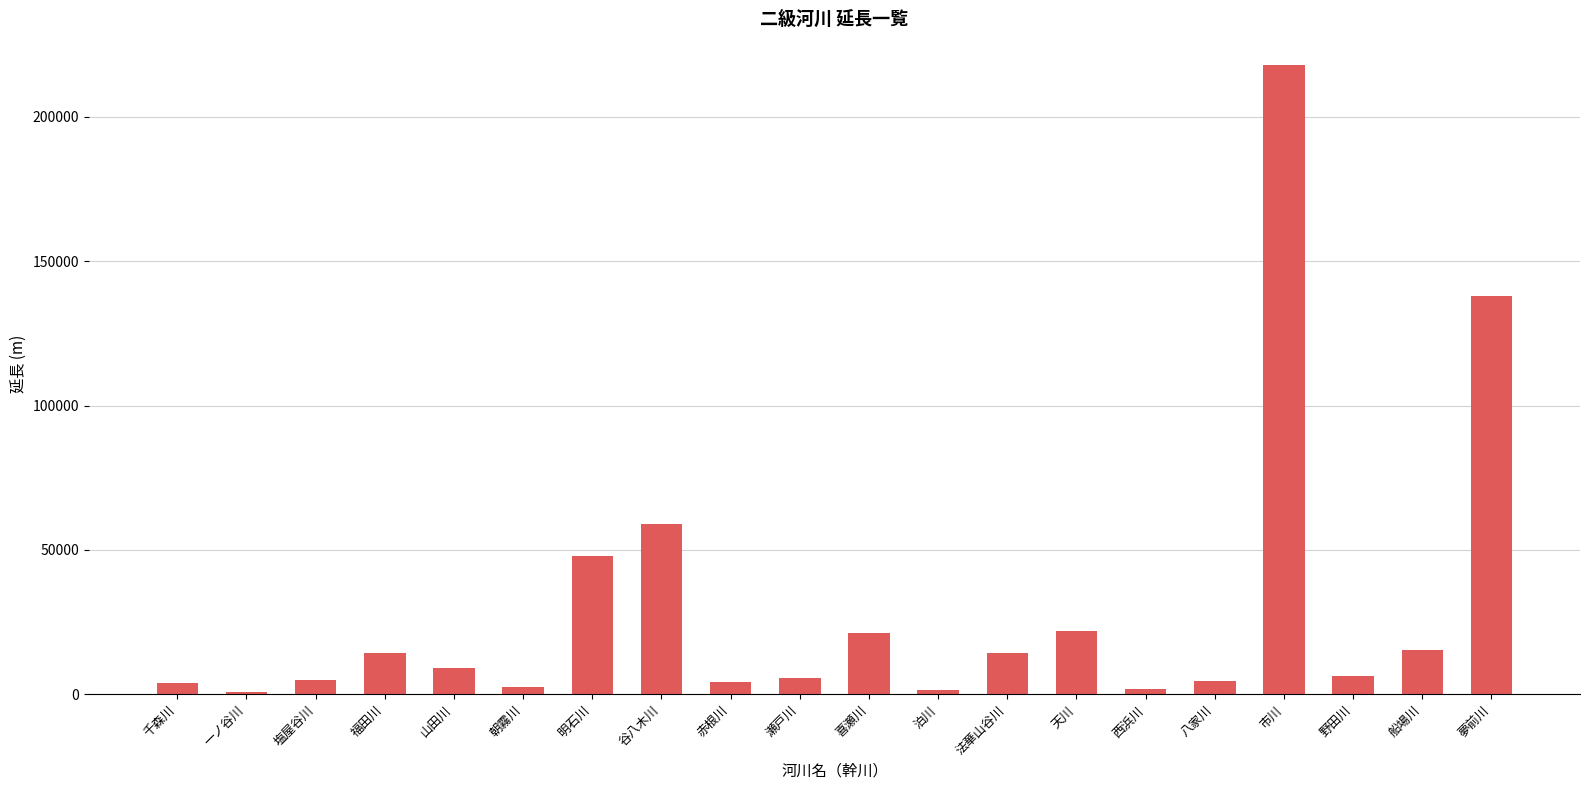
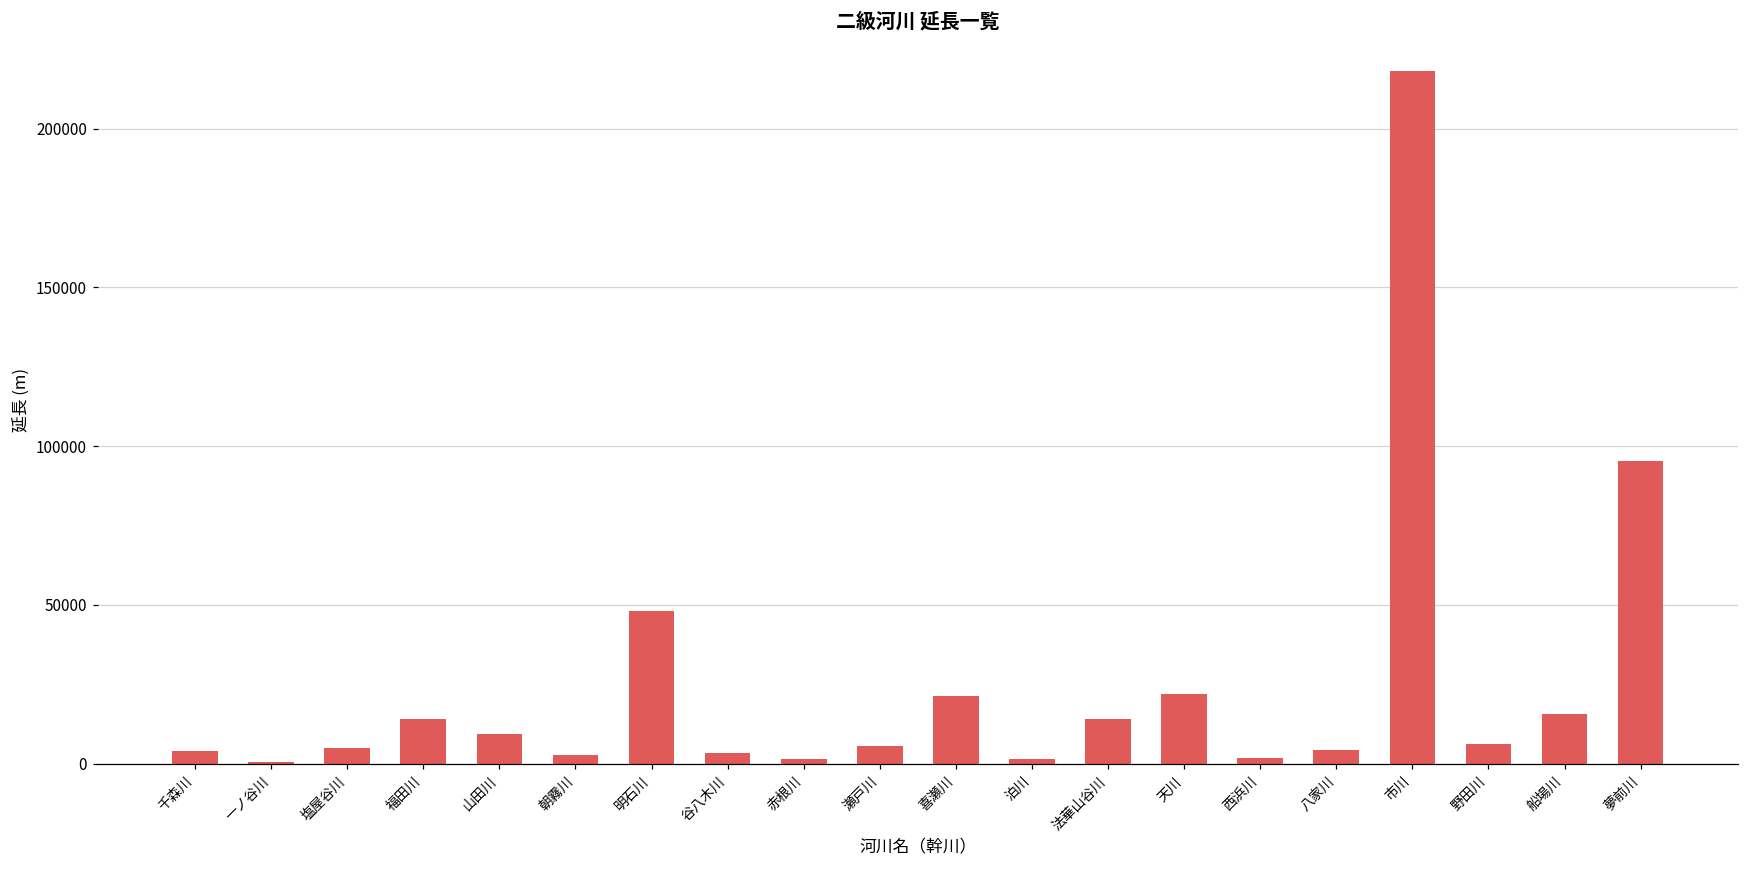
  {
    "千森川": 4000,
    "塩屋谷川": 5000,
    "福田川": 14000,
    "山田川": 9000,
    "朝霧川": 3000,
    "明石川": 48000,
-   "谷八木川": 59000,
-   "赤根川": 4000,
+   "谷八木川": 4000,
+   "赤根川": 1000,
    "瀬戸川": 6000,
    "喜瀬川": 21000,
    "泊川": 1000,
    "法華山谷川": 14000,
    "天川": 22000,
    "西浜川": 2000,
    "八家川": 4000,
    "市川": 218000,
    "野田川": 6000,
    "船場川": 16000,
-   "夢前川": 138000
+   "夢前川": 95000
  }
